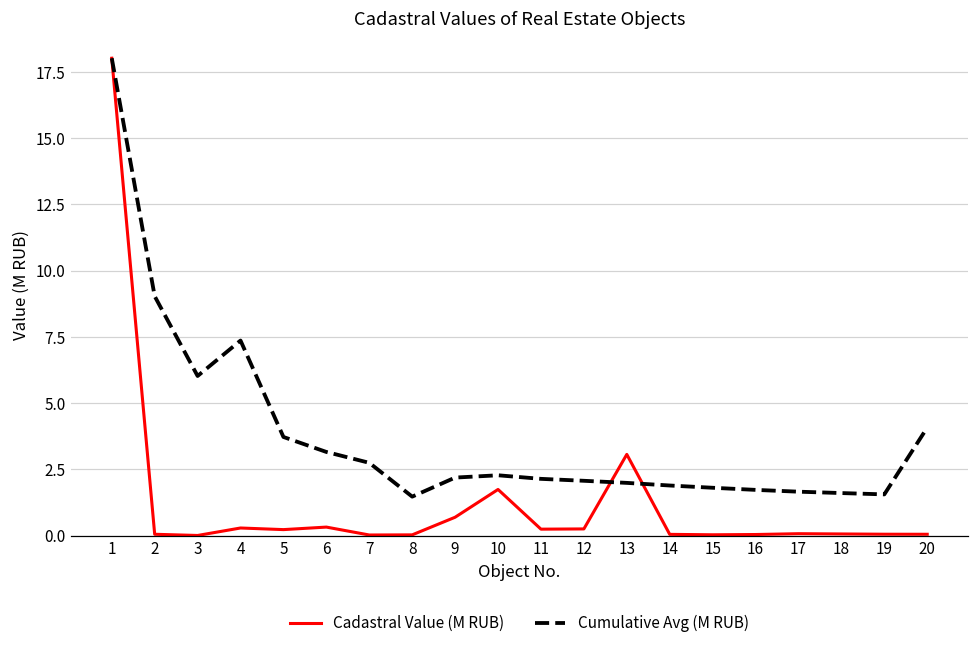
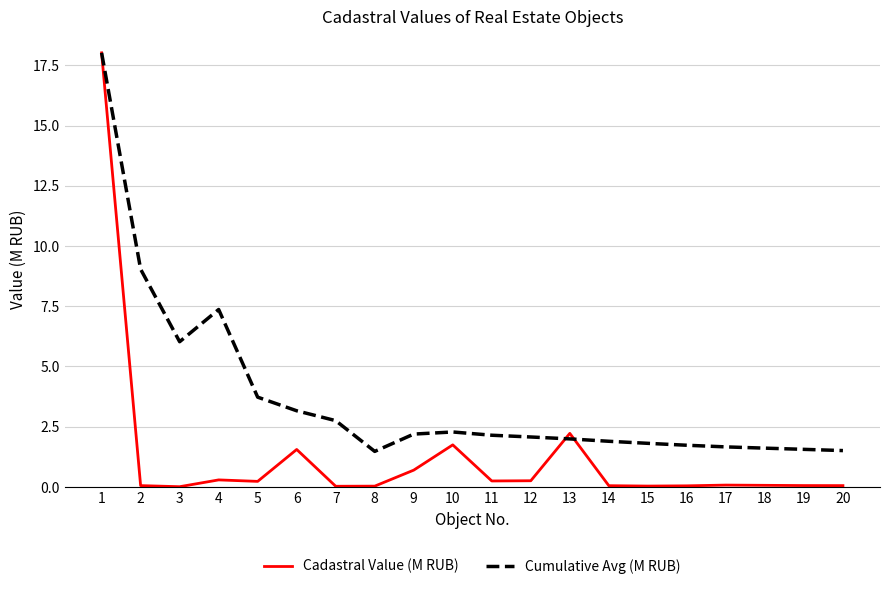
  {
    "Cadastral Value (M RUB)": {
      "2": 0.1,
      "3": 0.0,
      "4": 0.3,
      "5": 0.2,
-     "6": 0.3,
+     "6": 1.6,
      "7": 0.0,
      "8": 0.0,
      "9": 0.7,
      "10": 1.7,
      "11": 0.2,
      "12": 0.3,
-     "13": 3.1,
+     "13": 2.2,
      "14": 0.1,
      "15": 0.0,
      "16": 0.0,
      "17": 0.1,
      "18": 0.1,
      "19": 0.1,
      "20": 0.1
    },
    "Cumulative Avg (M RUB)": {
      "2": 9.0,
      "3": 6.0,
      "4": 7.4,
      "5": 3.7,
      "6": 3.2,
      "7": 2.8,
      "8": 1.5,
      "9": 2.2,
      "10": 2.3,
      "11": 2.1,
      "12": 2.1,
      "13": 2.0,
      "14": 1.9,
      "15": 1.8,
      "16": 1.7,
      "17": 1.7,
      "18": 1.6,
      "19": 1.6,
-     "20": 4.1
+     "20": 1.5
    }
  }
